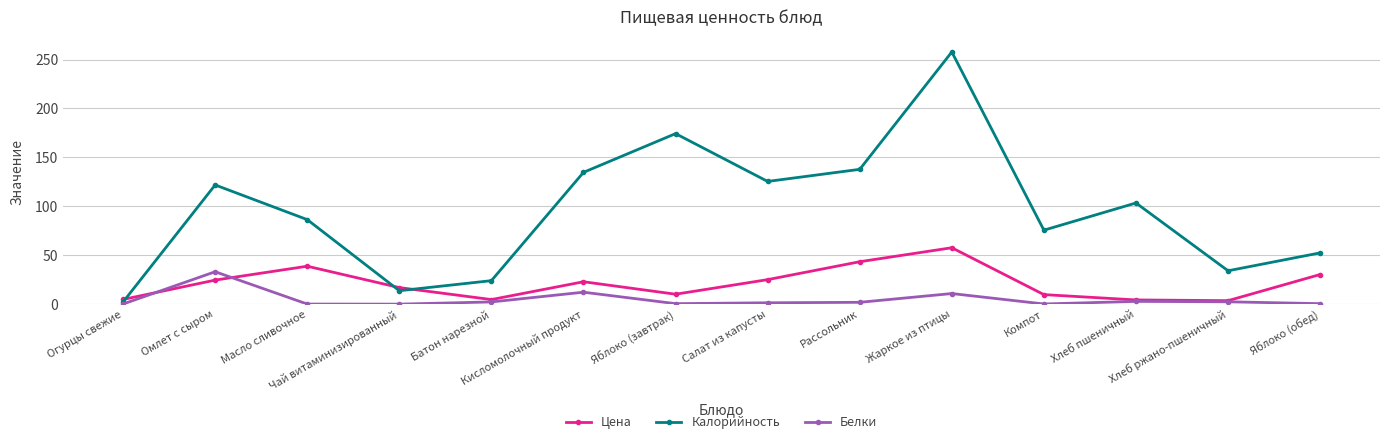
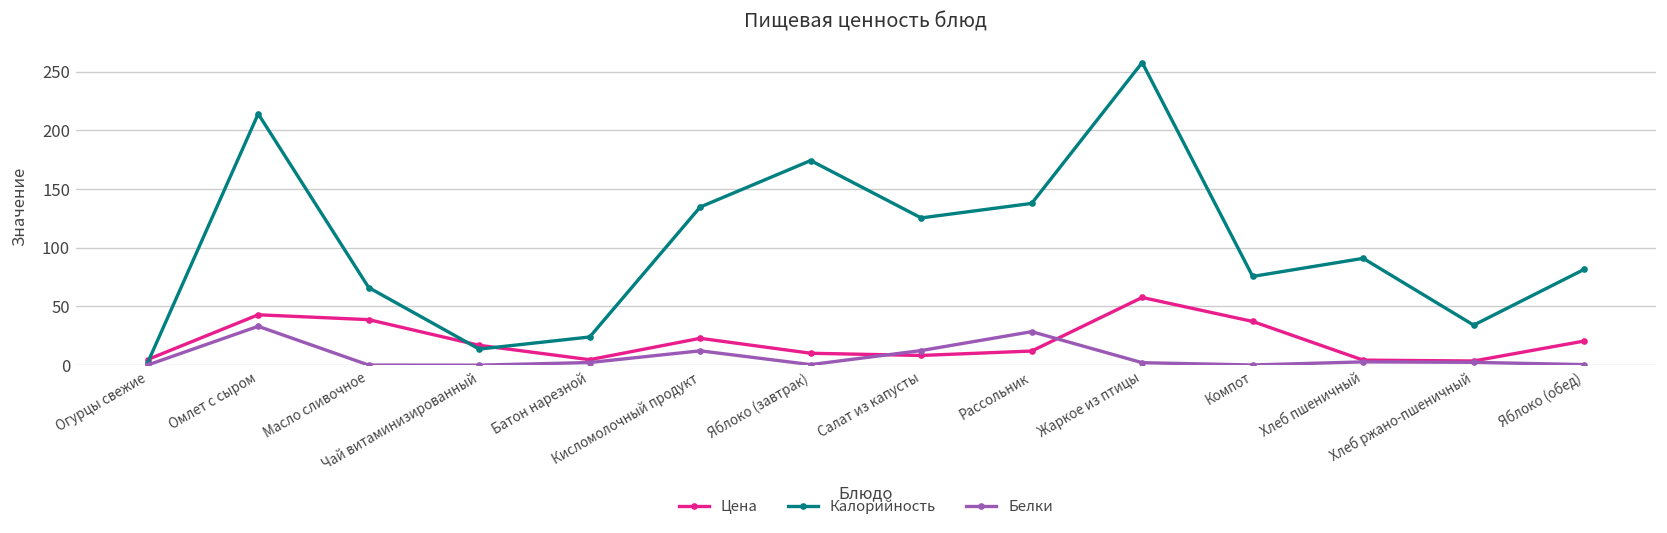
  {
    "Цена": {
-     "Омлет с сыром": 20,
+     "Омлет с сыром": 40,
      "Масло сливочное": 40,
      "Чай витаминизированный": 20,
      "Кисломолочный продукт": 20,
      "Яблоко (завтрак)": 10,
-     "Салат из капусты": 30,
-     "Рассольник": 40,
+     "Салат из капусты": 10,
+     "Рассольник": 10,
      "Жаркое из птицы": 60,
-     "Компот": 10,
-     "Яблоко (обед)": 30
+     "Компот": 40,
+     "Яблоко (обед)": 20
    },
    "Калорийность": {
-     "Омлет с сыром": 120,
-     "Масло сливочное": 90,
+     "Омлет с сыром": 210,
+     "Масло сливочное": 70,
      "Чай витаминизированный": 10,
      "Батон нарезной": 20,
      "Кисломолочный продукт": 130,
      "Яблоко (завтрак)": 170,
      "Салат из капусты": 130,
      "Рассольник": 140,
      "Жаркое из птицы": 260,
      "Компот": 80,
-     "Хлеб пшеничный": 100,
+     "Хлеб пшеничный": 90,
      "Хлеб ржано-пшеничный": 30,
-     "Яблоко (обед)": 50
+     "Яблоко (обед)": 80
    },
    "Белки": {
      "Омлет с сыром": 30,
      "Масло сливочное": 0,
      "Чай витаминизированный": 0,
      "Кисломолочный продукт": 10,
      "Яблоко (завтрак)": 0,
-     "Салат из капусты": 0,
-     "Рассольник": 0,
-     "Жаркое из птицы": 10,
+     "Салат из капусты": 10,
+     "Рассольник": 30,
+     "Жаркое из птицы": 0,
      "Компот": 0,
      "Яблоко (обед)": 0
    }
  }
